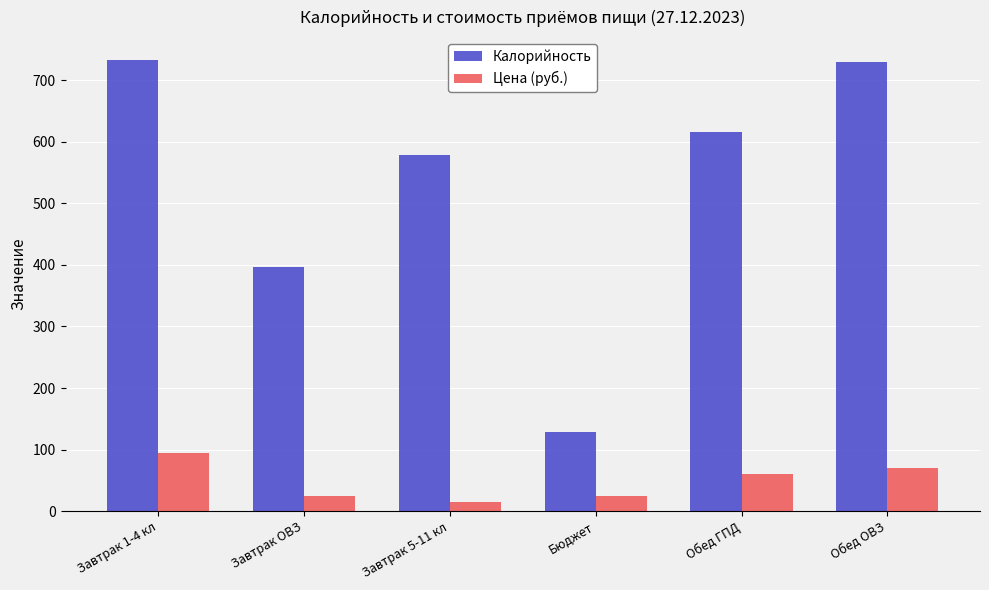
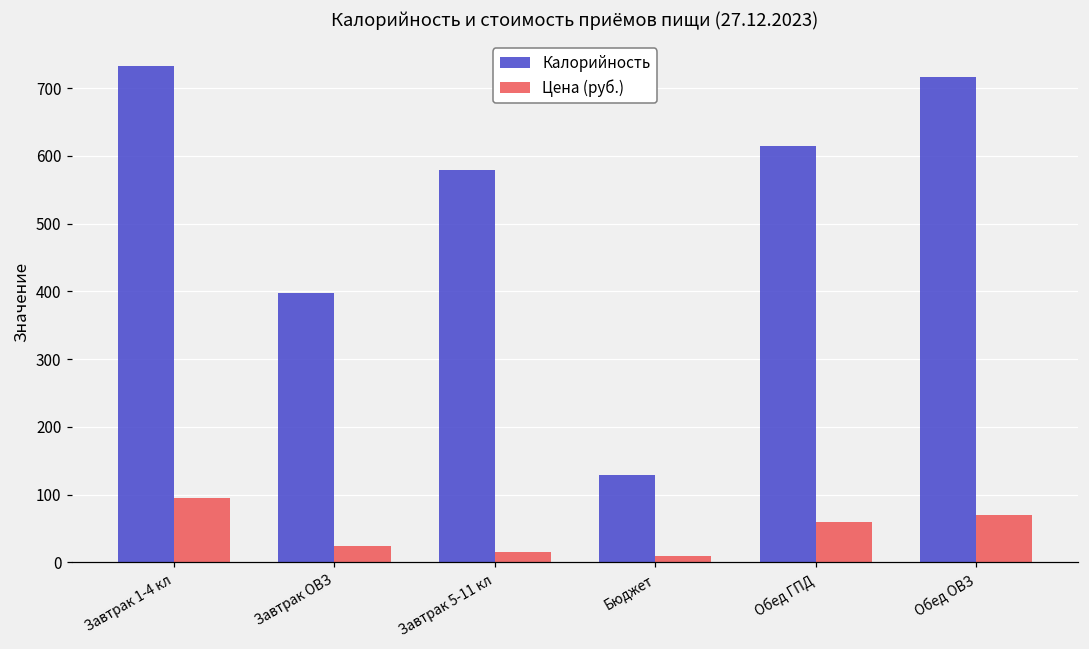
  {
    "Калорийность": {
      "Завтрак 1-4 кл": 730,
      "Завтрак ОВЗ": 400,
      "Завтрак 5-11 кл": 580,
      "Бюджет": 130,
      "Обед ГПД": 620,
-     "Обед ОВЗ": 730
+     "Обед ОВЗ": 720
    },
    "Цена (руб.)": {
      "Завтрак 1-4 кл": 100,
      "Завтрак ОВЗ": 30,
      "Завтрак 5-11 кл": 20,
-     "Бюджет": 30,
+     "Бюджет": 10,
      "Обед ГПД": 60,
      "Обед ОВЗ": 70
    }
  }
